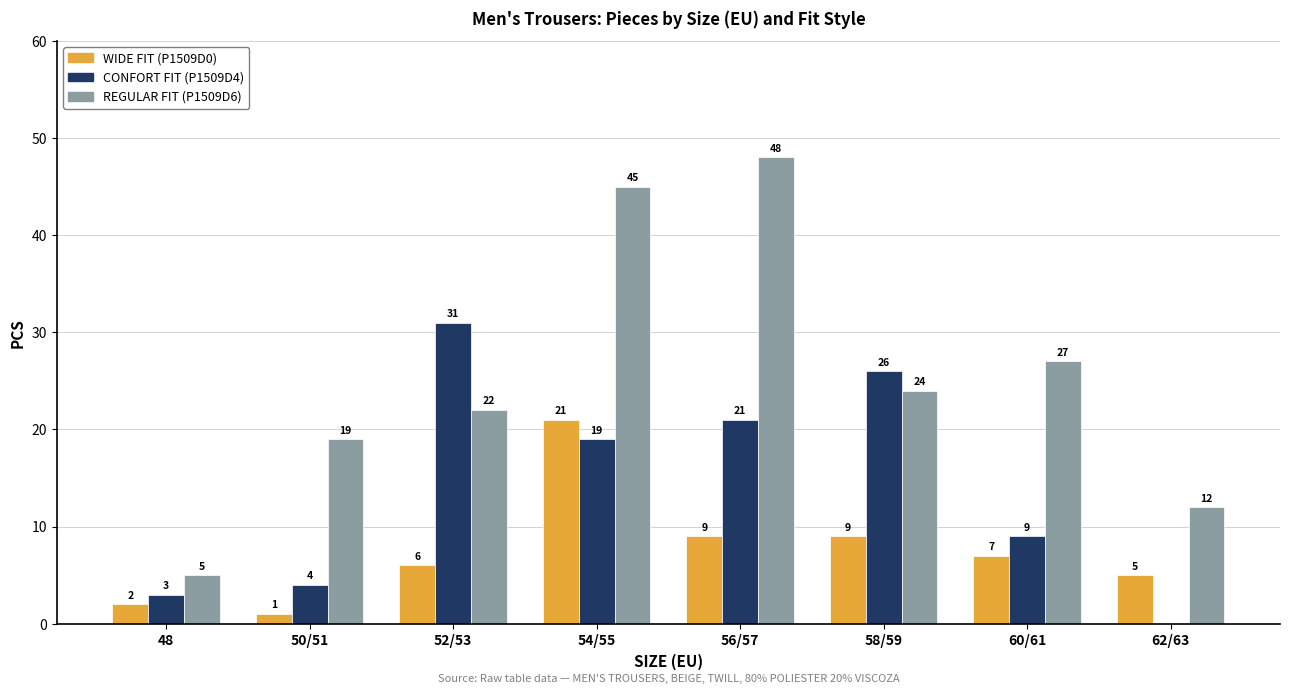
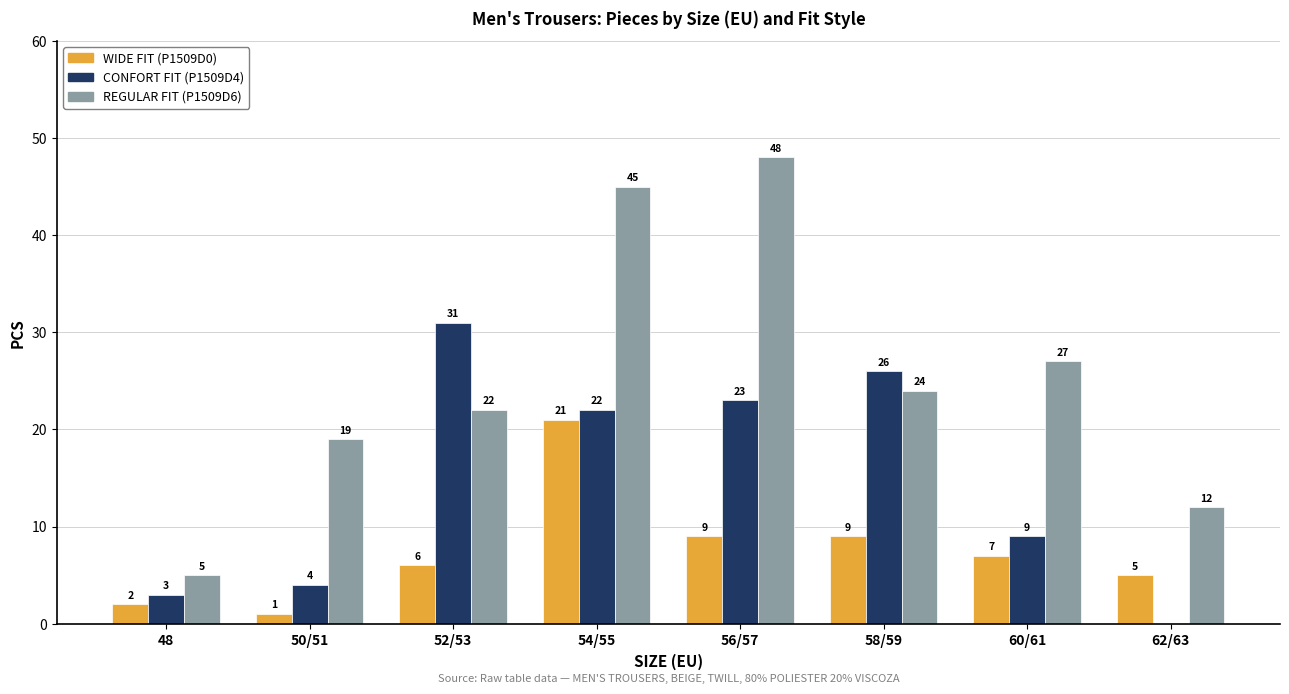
  {
    "WIDE FIT (P1509D0)": {
      "48": 2,
      "50/51": 1,
      "52/53": 6,
      "54/55": 21,
      "56/57": 9,
      "58/59": 9,
      "60/61": 7,
      "62/63": 5
    },
    "CONFORT FIT (P1509D4)": {
      "48": 3,
      "50/51": 4,
      "52/53": 31,
-     "54/55": 19,
-     "56/57": 21,
+     "54/55": 22,
+     "56/57": 23,
      "58/59": 26,
      "60/61": 9
    },
    "REGULAR FIT (P1509D6)": {
      "48": 5,
      "50/51": 19,
      "52/53": 22,
      "54/55": 45,
      "56/57": 48,
      "58/59": 24,
      "60/61": 27,
      "62/63": 12
    }
  }
